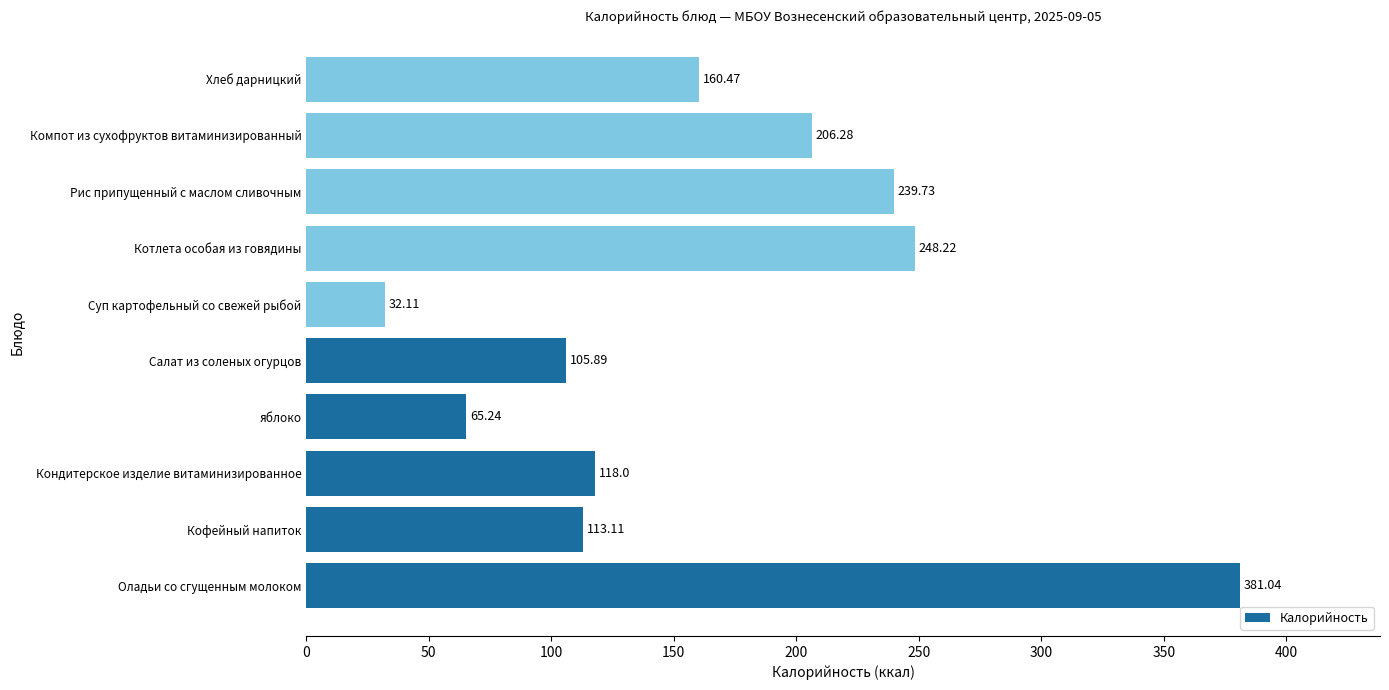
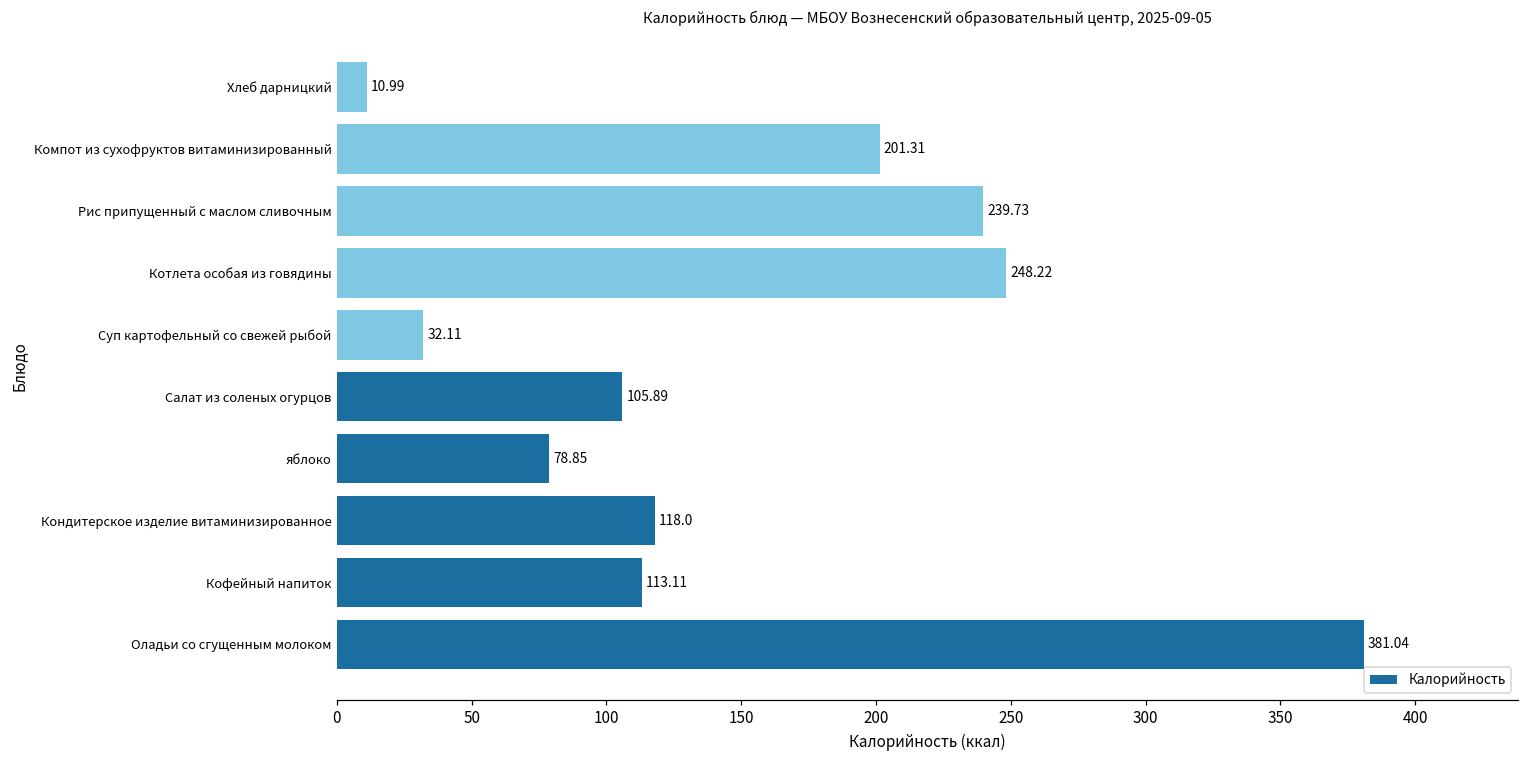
  {
-   "Хлеб дарницкий": 160.47,
-   "Компот из сухофруктов витаминизированный": 206.28,
+   "Хлеб дарницкий": 10.99,
+   "Компот из сухофруктов витаминизированный": 201.31,
    "Рис припущенный с маслом сливочным": 239.73,
    "Котлета особая из говядины": 248.22,
    "Суп картофельный со свежей рыбой": 32.11,
    "Салат из соленых огурцов": 105.89,
-   "яблоко": 65.24,
+   "яблоко": 78.85,
    "Кондитерское изделие витаминизированное": 118.0,
    "Кофейный напиток": 113.11,
    "Оладьи со сгущенным молоком": 381.04
  }
